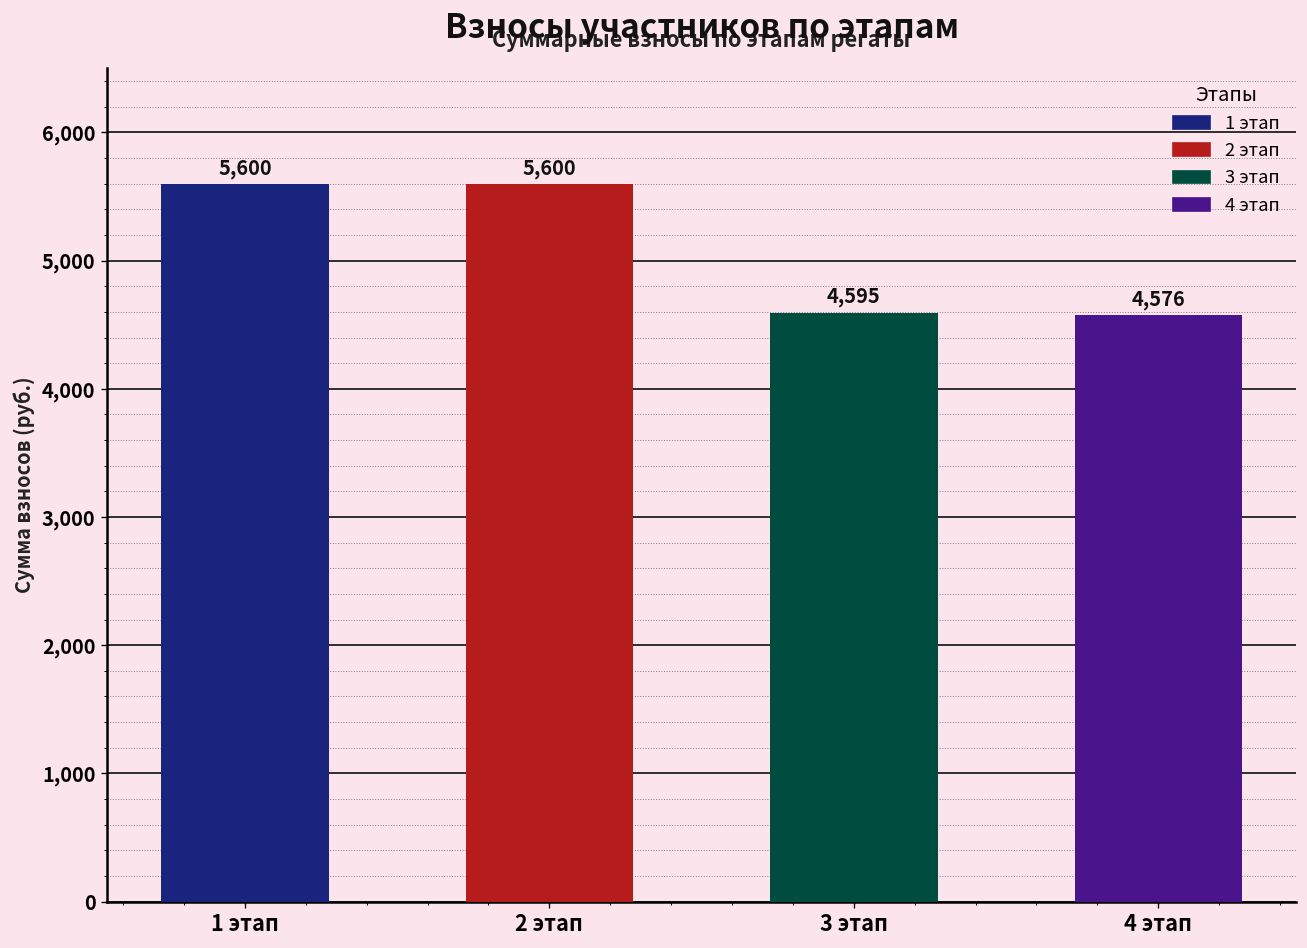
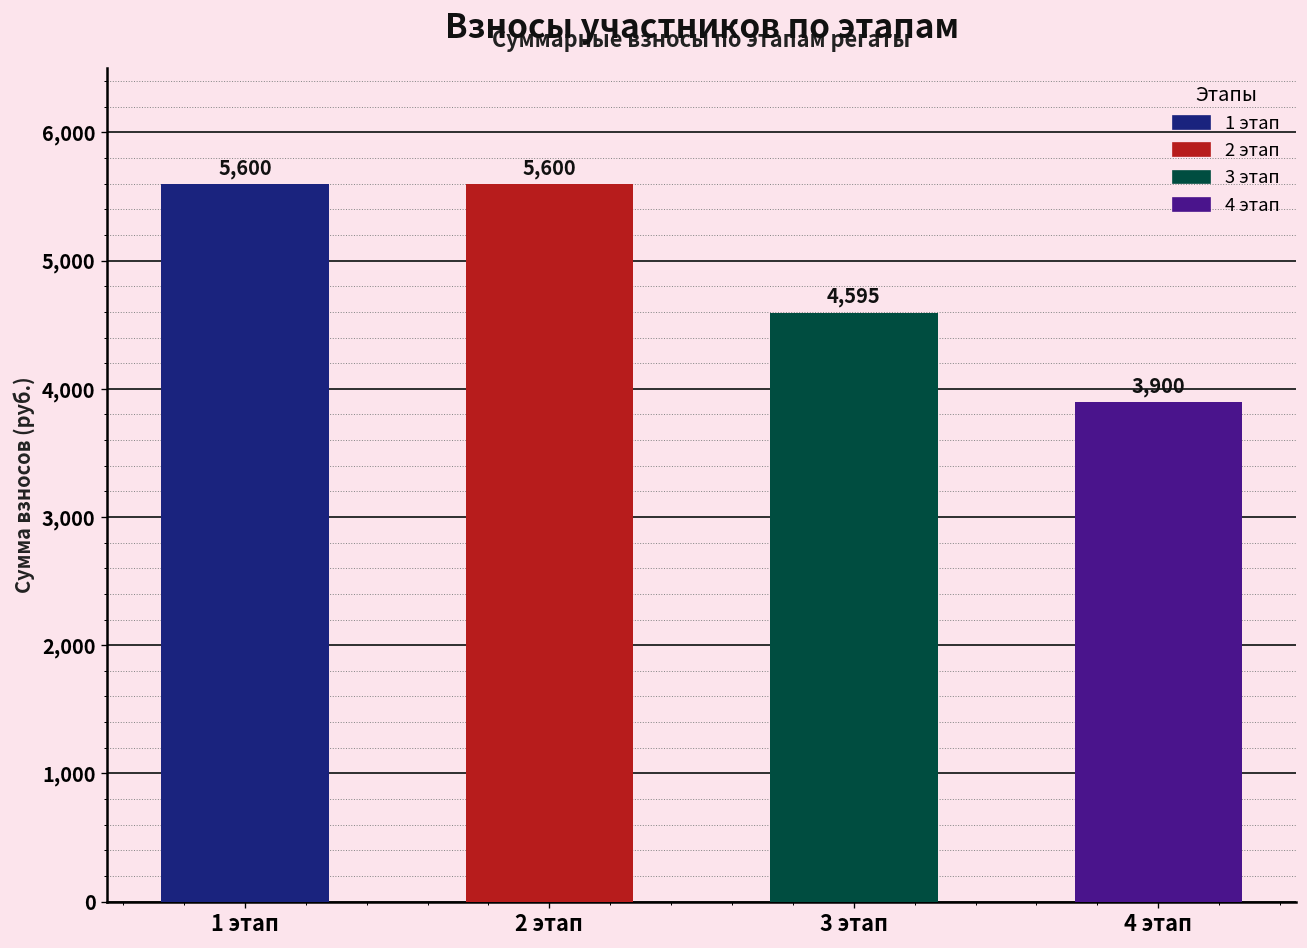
  {
    "1 этап": "5,600",
    "2 этап": "5,600",
    "3 этап": "4,595",
-   "4 этап": "4,576"
+   "4 этап": "3,900"
  }
